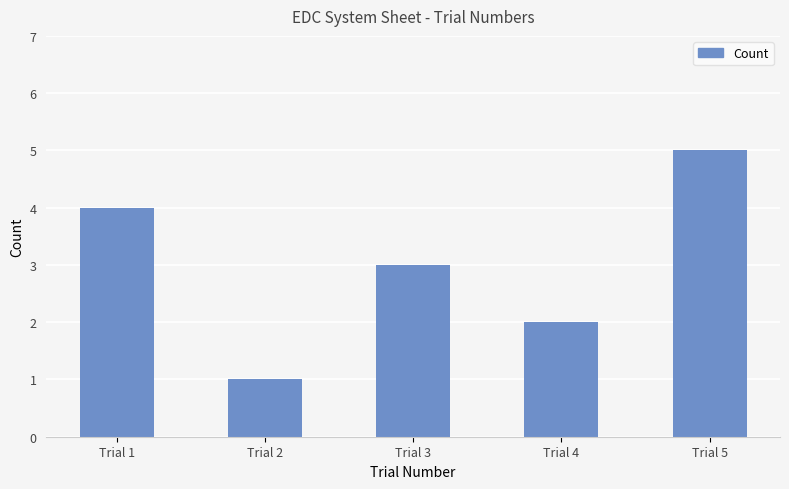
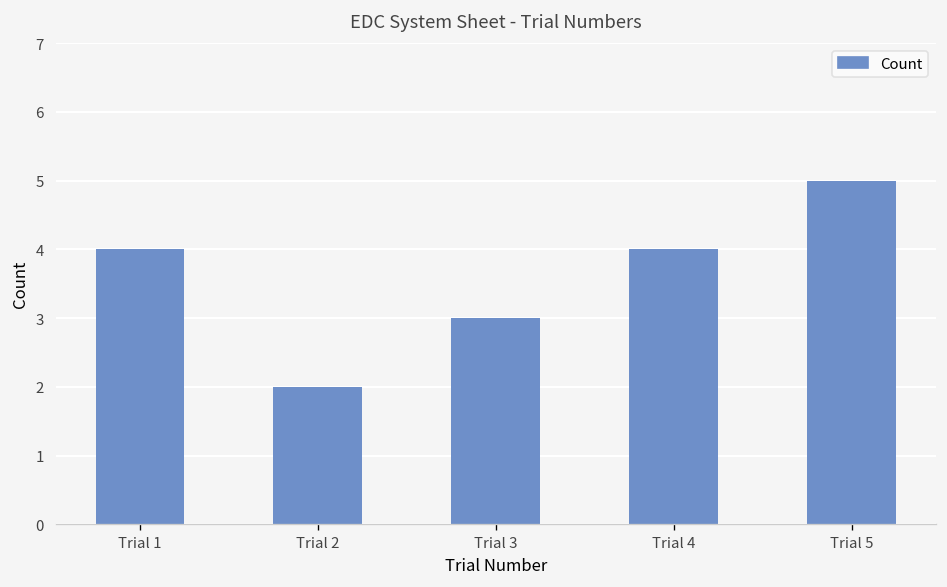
  {
    "Trial 1": 4,
-   "Trial 2": 1,
+   "Trial 2": 2,
    "Trial 3": 3,
-   "Trial 4": 2,
+   "Trial 4": 4,
    "Trial 5": 5
  }
